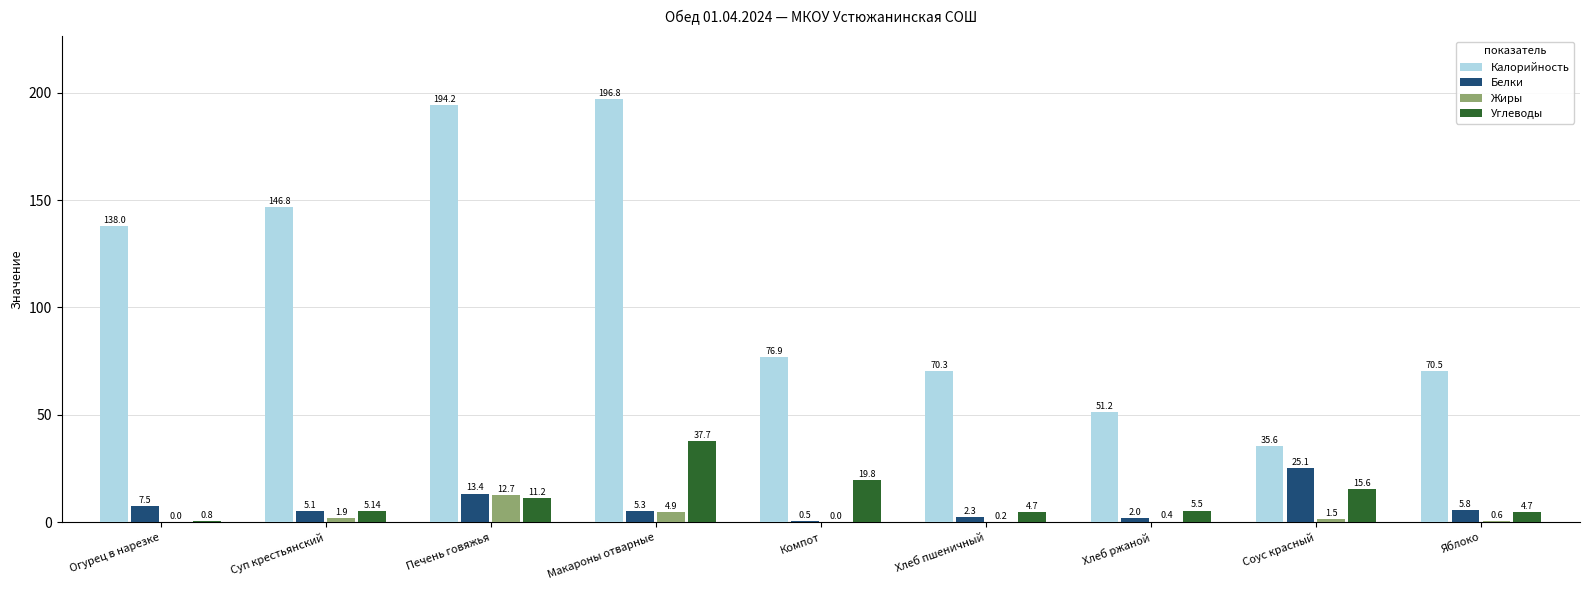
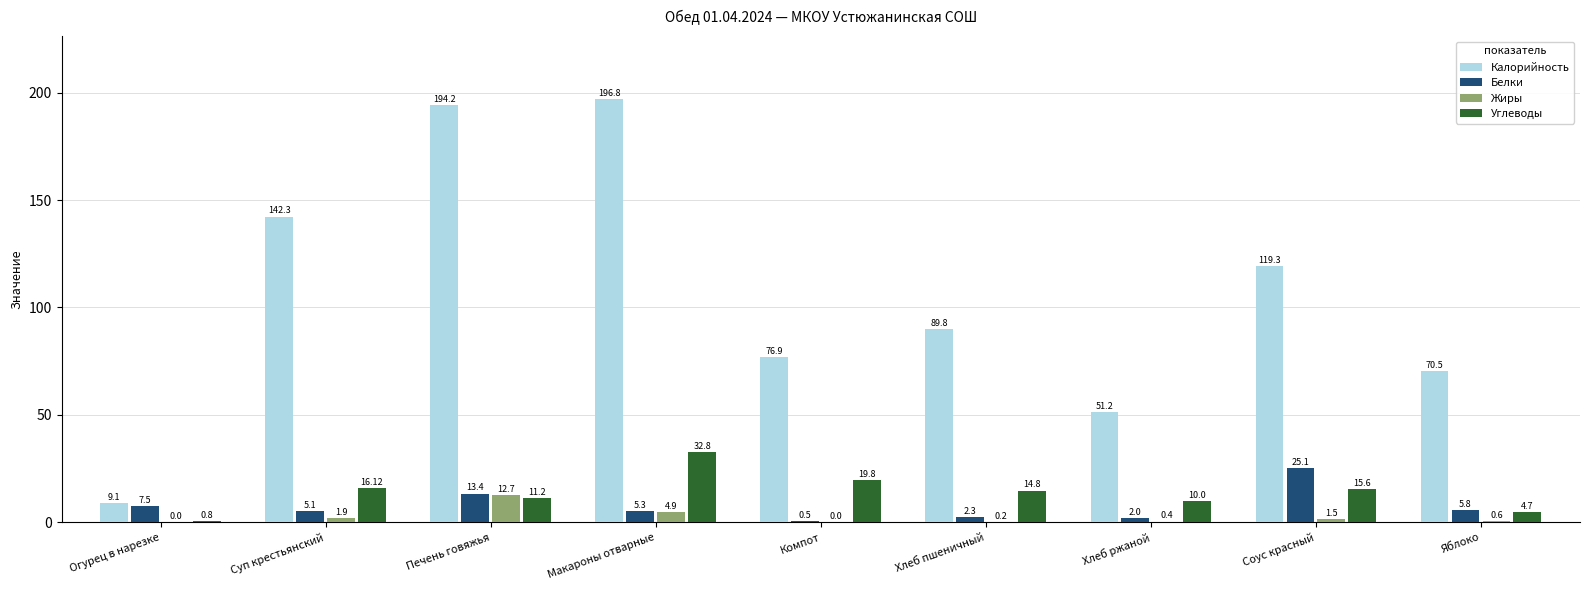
  {
    "Калорийность": {
-     "Огурец в нарезке": 138.0,
-     "Суп крестьянский": 146.8,
+     "Огурец в нарезке": 9.1,
+     "Суп крестьянский": 142.3,
      "Печень говяжья": 194.2,
      "Макароны отварные": 196.8,
      "Компот": 76.9,
-     "Хлеб пшеничный": 70.3,
+     "Хлеб пшеничный": 89.8,
      "Хлеб ржаной": 51.2,
-     "Соус красный": 35.6,
+     "Соус красный": 119.3,
      "Яблоко": 70.5
    },
    "Белки": {
      "Огурец в нарезке": 7.5,
      "Суп крестьянский": 5.1,
      "Печень говяжья": 13.4,
      "Макароны отварные": 5.3,
      "Компот": 0.5,
      "Хлеб пшеничный": 2.3,
      "Хлеб ржаной": 2.0,
      "Соус красный": 25.1,
      "Яблоко": 5.8
    },
    "Жиры": {
      "Огурец в нарезке": 0.0,
      "Суп крестьянский": 1.9,
      "Печень говяжья": 12.7,
      "Макароны отварные": 4.9,
      "Компот": 0.0,
      "Хлеб пшеничный": 0.2,
      "Хлеб ржаной": 0.4,
      "Соус красный": 1.5,
      "Яблоко": 0.6
    },
    "Углеводы": {
      "Огурец в нарезке": 0.8,
-     "Суп крестьянский": 5.14,
+     "Суп крестьянский": 16.12,
      "Печень говяжья": 11.2,
-     "Макароны отварные": 37.7,
+     "Макароны отварные": 32.8,
      "Компот": 19.8,
-     "Хлеб пшеничный": 4.7,
-     "Хлеб ржаной": 5.5,
+     "Хлеб пшеничный": 14.8,
+     "Хлеб ржаной": 10.0,
      "Соус красный": 15.6,
      "Яблоко": 4.7
    }
  }
